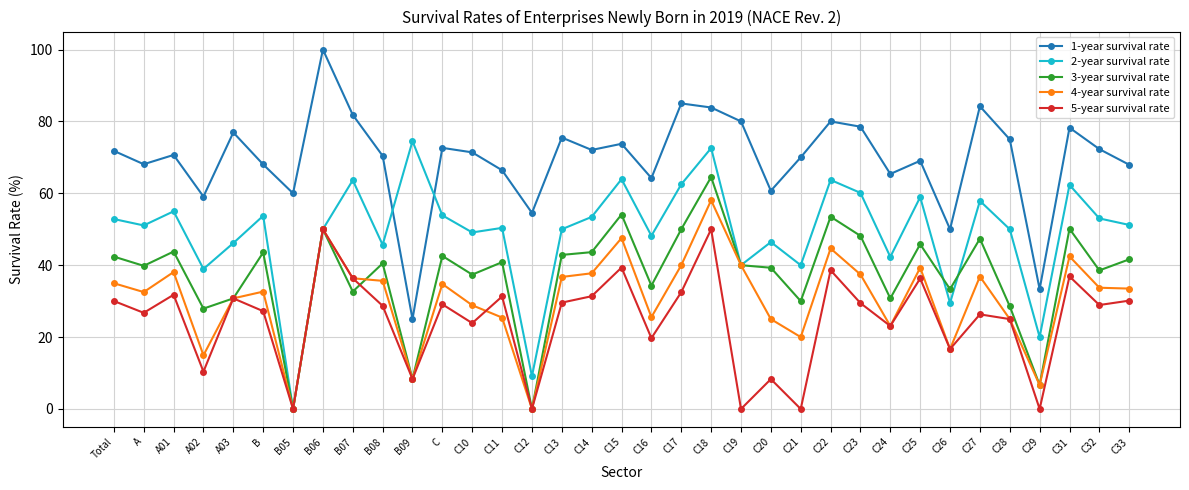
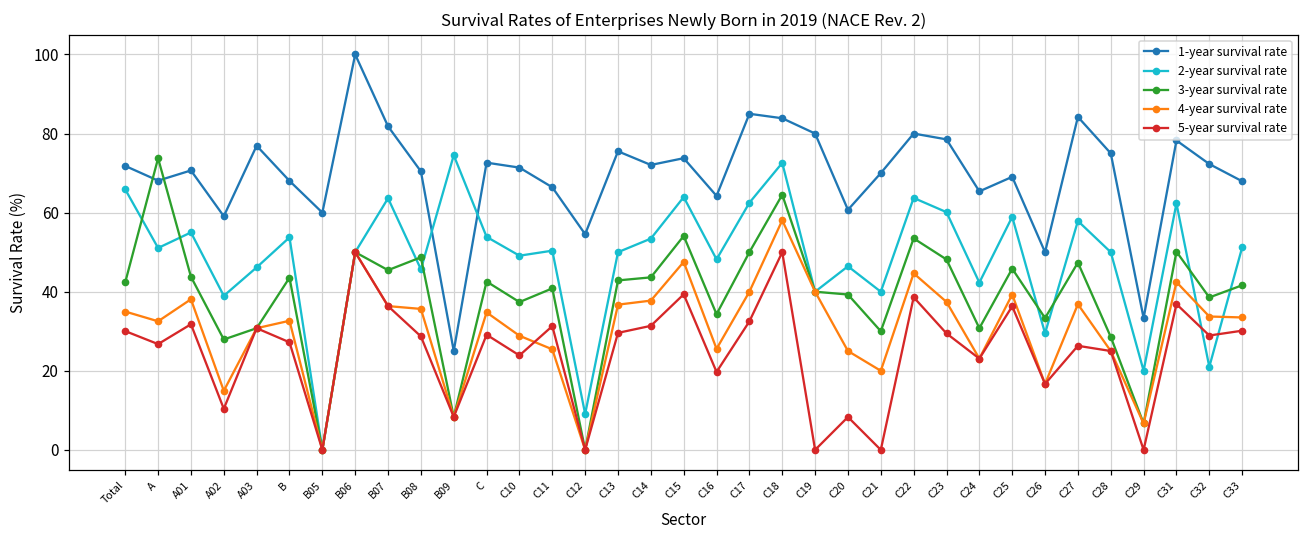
  {
    "1-year survival rate": {
      "Total": 72,
      "A": 68,
      "A01": 71,
      "A02": 59,
      "A03": 77,
      "B": 68,
      "B05": 60,
      "B06": 100,
      "B07": 82,
      "B08": 70,
      "B09": 25,
      "C": 73,
      "C10": 71,
      "C11": 66,
      "C12": 55,
      "C13": 76,
      "C14": 72,
      "C15": 74,
      "C16": 64,
      "C17": 85,
      "C18": 84,
      "C19": 80,
      "C20": 61,
      "C21": 70,
      "C22": 80,
      "C23": 79,
      "C24": 65,
      "C25": 69,
      "C26": 50,
      "C27": 84,
      "C28": 75,
      "C29": 33,
      "C31": 78,
      "C32": 72,
      "C33": 68
    },
    "2-year survival rate": {
-     "Total": 53,
+     "Total": 66,
      "A": 51,
      "A01": 55,
      "A02": 39,
      "A03": 46,
      "B": 54,
      "B07": 64,
      "B08": 46,
      "B09": 75,
      "C": 54,
      "C10": 49,
      "C11": 50,
      "C12": 9,
      "C13": 50,
      "C14": 53,
      "C15": 64,
      "C16": 48,
      "C17": 63,
      "C18": 73,
      "C20": 46,
      "C21": 40,
      "C22": 64,
      "C23": 60,
      "C24": 42,
      "C25": 59,
      "C26": 29,
      "C27": 58,
      "C28": 50,
      "C29": 20,
      "C31": 62,
-     "C32": 53,
+     "C32": 21,
      "C33": 51
    },
    "3-year survival rate": {
      "Total": 42,
-     "A": 40,
+     "A": 74,
      "A01": 44,
      "A02": 28,
      "B": 44,
-     "B07": 33,
-     "B08": 41,
+     "B07": 45,
+     "B08": 49,
      "C": 43,
      "C10": 37,
      "C11": 41,
      "C13": 43,
      "C14": 44,
      "C15": 54,
      "C16": 34,
      "C17": 50,
      "C18": 65,
      "C20": 39,
      "C21": 30,
      "C22": 53,
      "C23": 48,
      "C24": 31,
      "C25": 46,
      "C26": 33,
      "C27": 47,
      "C28": 29,
      "C31": 50,
      "C32": 39,
      "C33": 42
    },
    "4-year survival rate": {
      "Total": 35,
      "A": 33,
      "A01": 38,
      "A02": 15,
      "B": 33,
      "B08": 36,
      "C": 35,
      "C10": 29,
      "C11": 25,
      "C13": 37,
      "C14": 38,
      "C15": 48,
      "C16": 26,
      "C17": 40,
      "C18": 58,
      "C20": 25,
      "C21": 20,
      "C22": 45,
      "C23": 37,
      "C25": 39,
      "C27": 37,
      "C31": 42,
      "C32": 34,
      "C33": 33
    },
    "5-year survival rate": {
      "Total": 30,
      "A": 27,
      "A01": 32,
      "A02": 10,
      "B": 27,
      "B08": 29,
      "C": 29,
      "C10": 24,
      "C11": 31,
      "C13": 30,
      "C14": 31,
      "C15": 39,
      "C16": 20,
      "C17": 33,
      "C18": 50,
      "C19": 0,
      "C20": 8,
      "C21": 0,
      "C22": 39,
      "C23": 29,
      "C25": 36,
      "C27": 26,
      "C29": 0,
      "C31": 37,
      "C32": 29,
      "C33": 30
    }
  }
